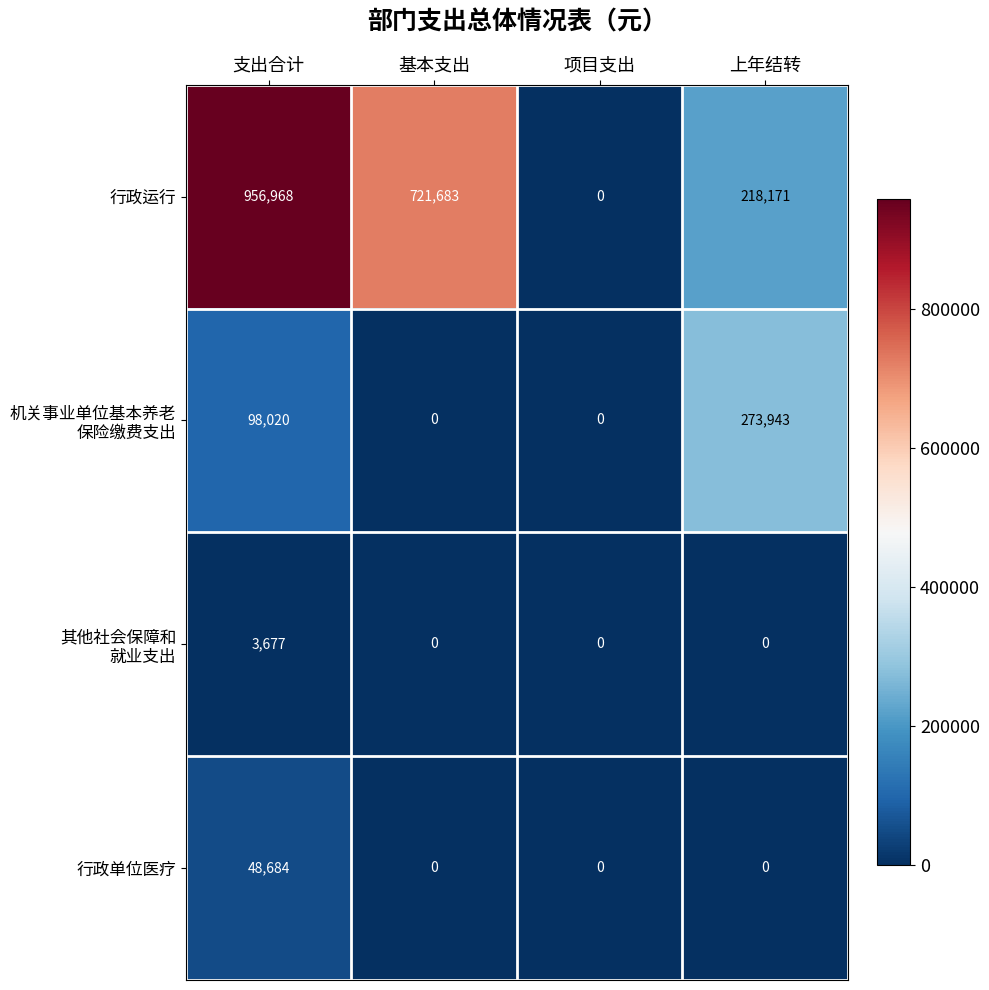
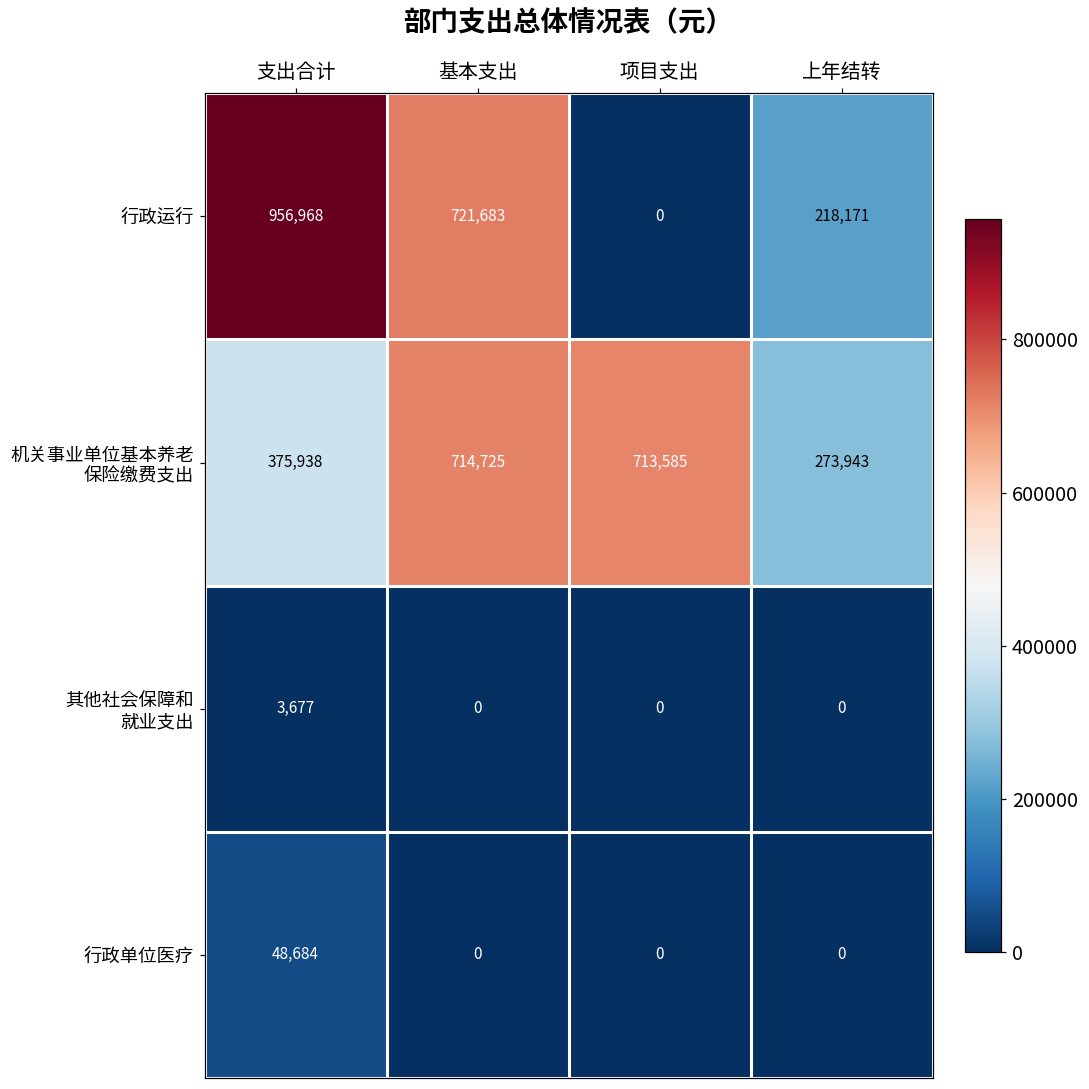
  {
    "行政运行": {
      "支出合计": "956,968",
      "基本支出": "721,683",
      "项目支出": "0",
      "上年结转": "218,171"
    },
    "机关事业单位基本养老 保险缴费支出": {
-     "支出合计": "98,020",
-     "基本支出": "0",
-     "项目支出": "0",
+     "支出合计": "375,938",
+     "基本支出": "714,725",
+     "项目支出": "713,585",
      "上年结转": "273,943"
    },
    "其他社会保障和 就业支出": {
      "支出合计": "3,677",
      "基本支出": "0",
      "项目支出": "0",
      "上年结转": "0"
    },
    "行政单位医疗": {
      "支出合计": "48,684",
      "基本支出": "0",
      "项目支出": "0",
      "上年结转": "0"
    }
  }
